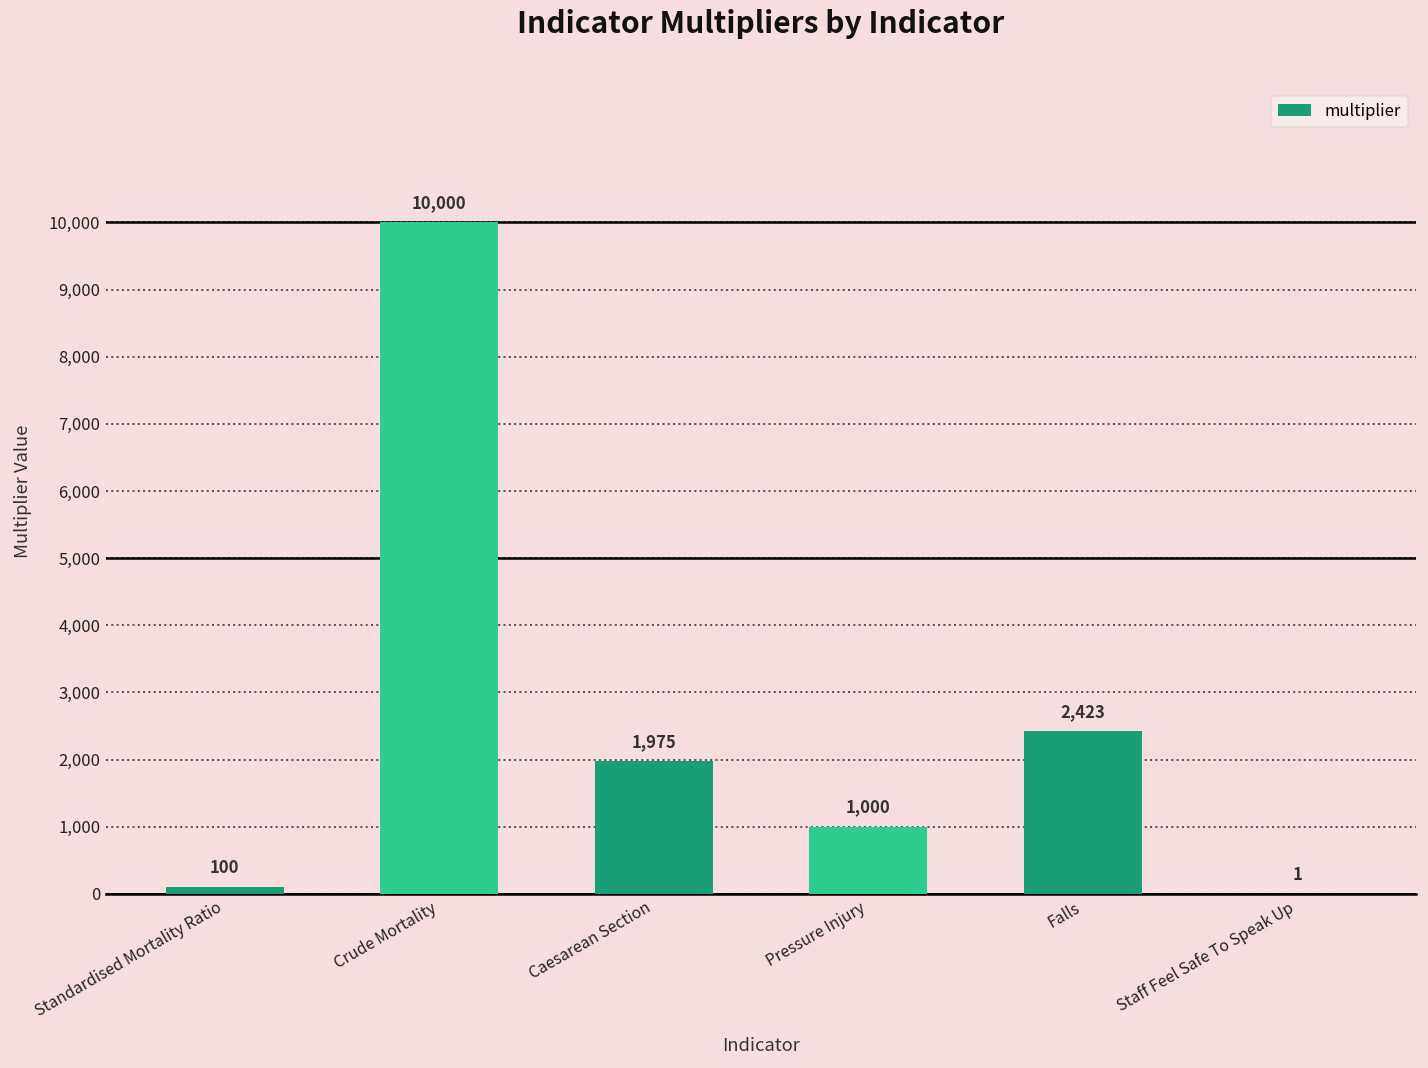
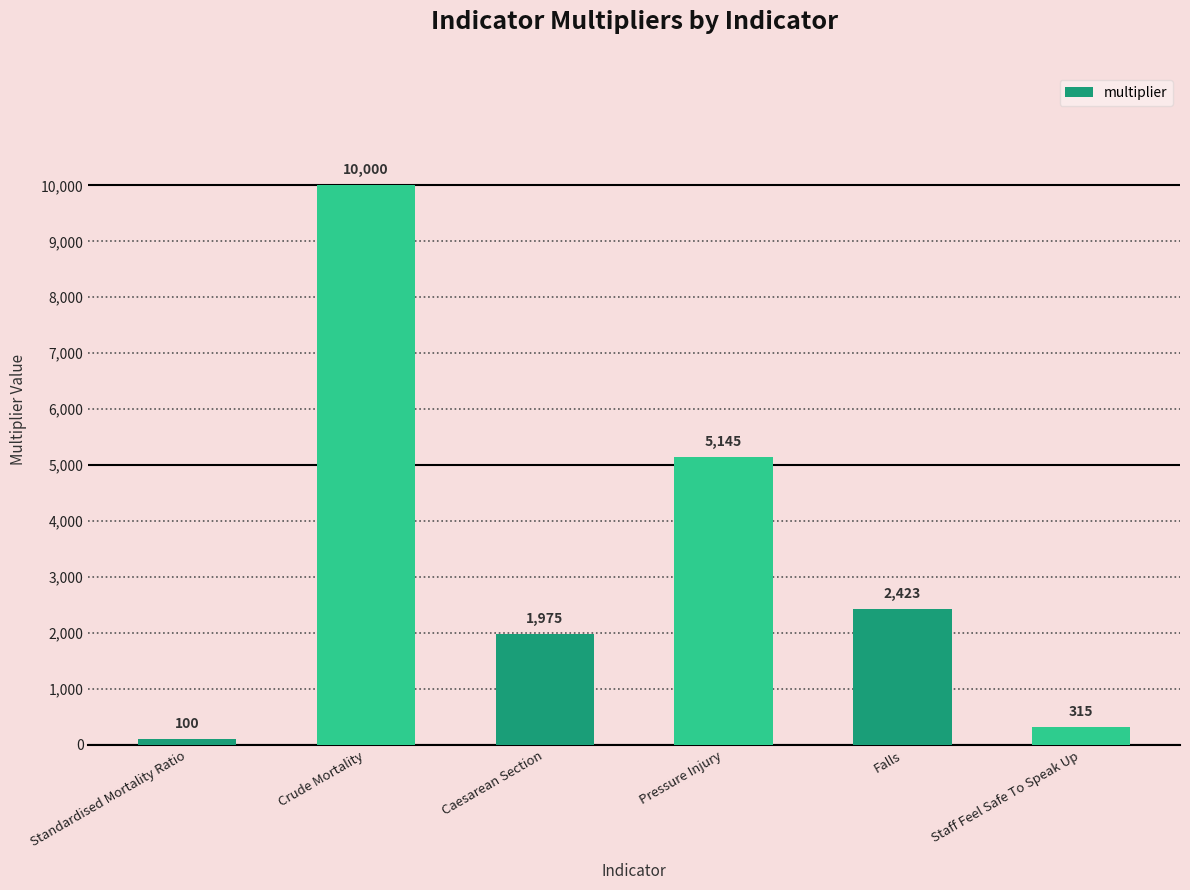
  {
    "Standardised Mortality Ratio": "100",
    "Crude Mortality": "10,000",
    "Caesarean Section": "1,975",
-   "Pressure Injury": "1,000",
+   "Pressure Injury": "5,145",
    "Falls": "2,423",
-   "Staff Feel Safe To Speak Up": "1"
+   "Staff Feel Safe To Speak Up": "315"
  }
